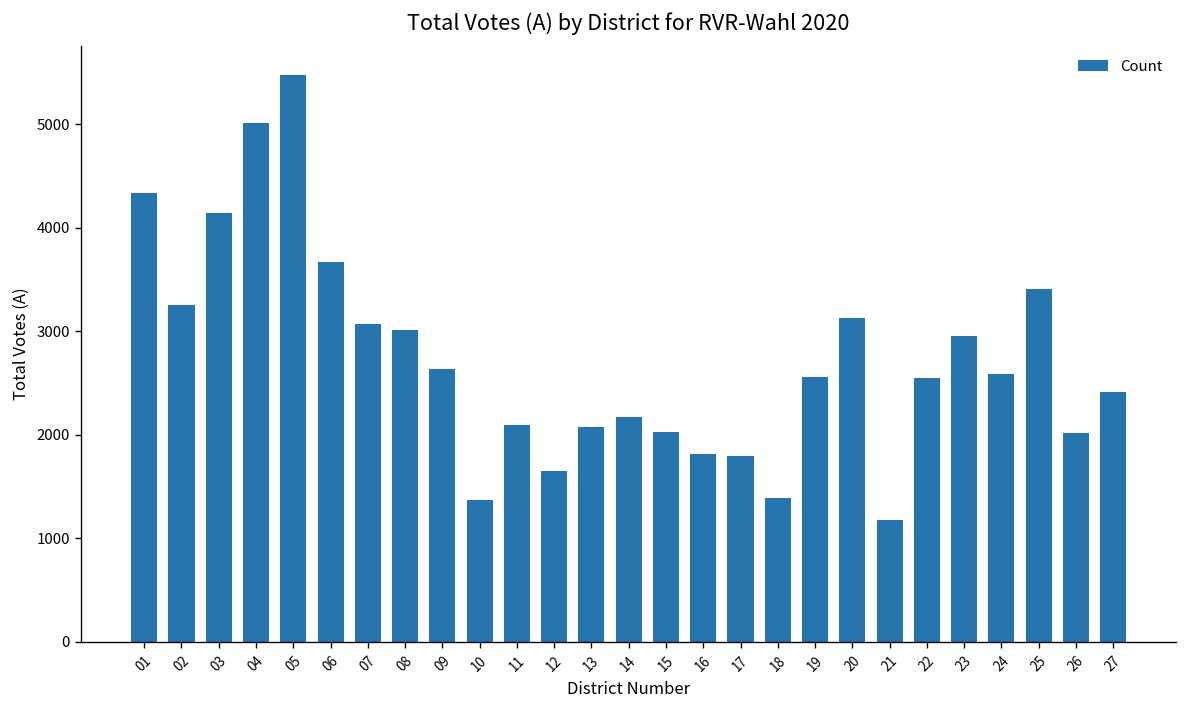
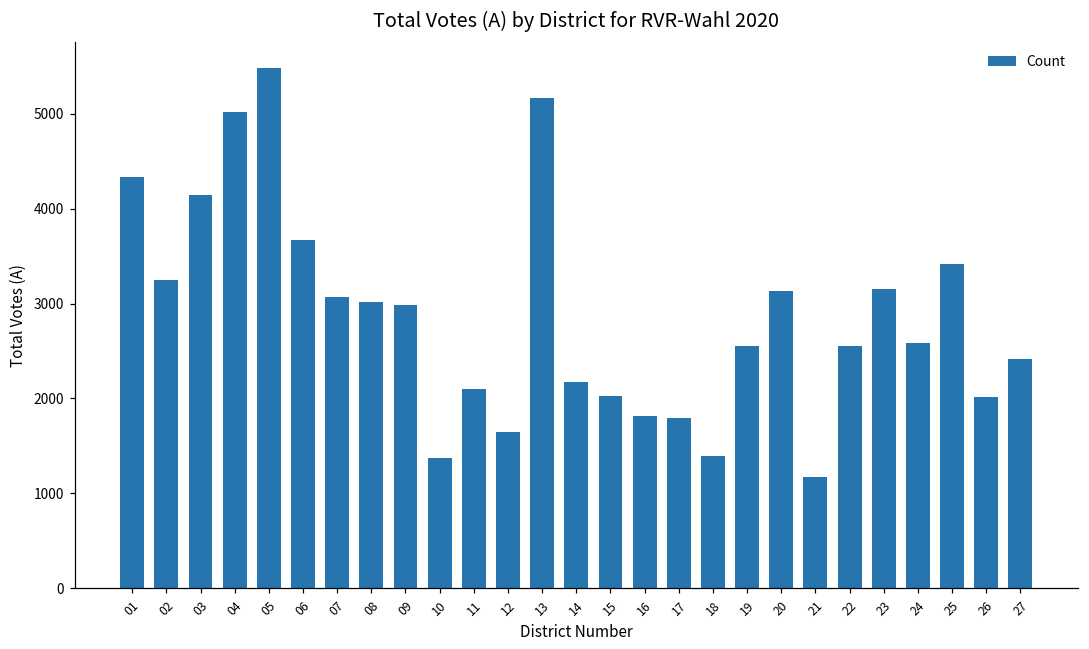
  {
    "01": 4300,
    "02": 3300,
    "03": 4100,
    "04": 5000,
    "05": 5500,
    "06": 3700,
    "07": 3100,
    "08": 3000,
-   "09": 2600,
+   "09": 3000,
    "10": 1400,
    "11": 2100,
    "12": 1700,
-   "13": 2100,
+   "13": 5200,
    "14": 2200,
    "15": 2000,
    "16": 1800,
    "17": 1800,
    "18": 1400,
    "19": 2600,
    "20": 3100,
    "21": 1200,
    "22": 2600,
-   "23": 3000,
+   "23": 3200,
    "24": 2600,
    "25": 3400,
    "26": 2000,
    "27": 2400
  }
